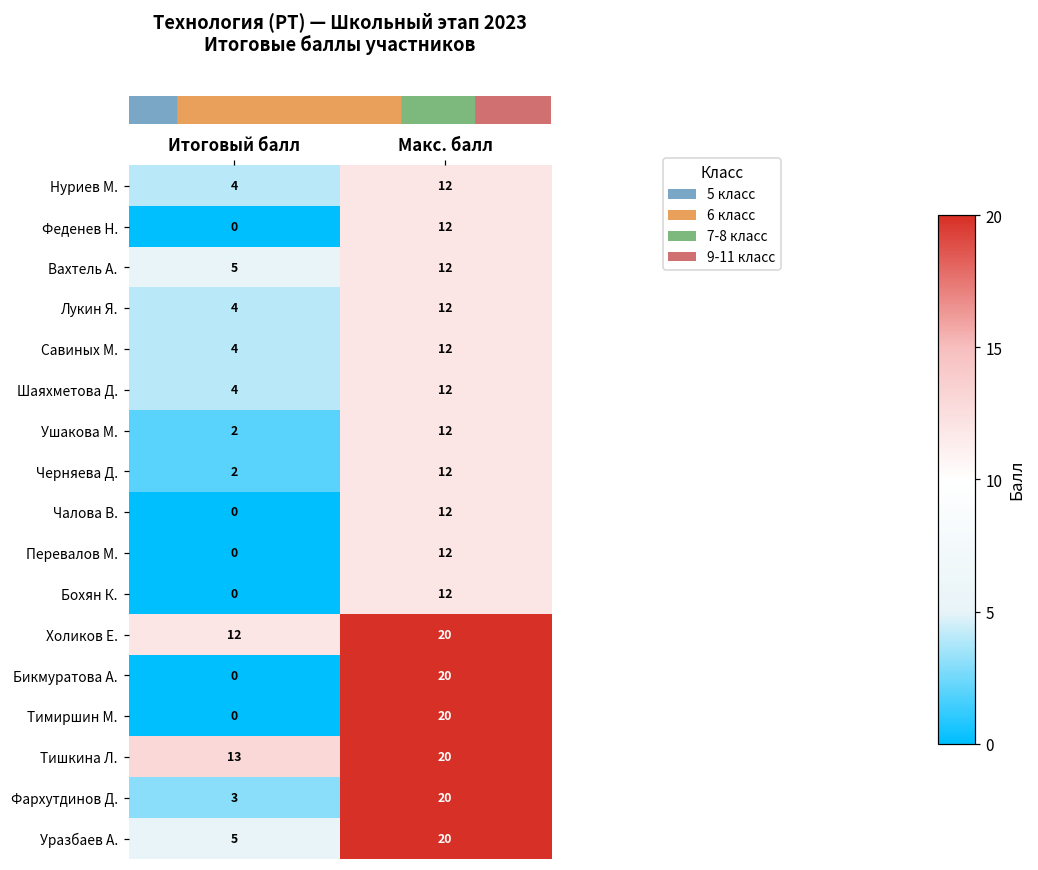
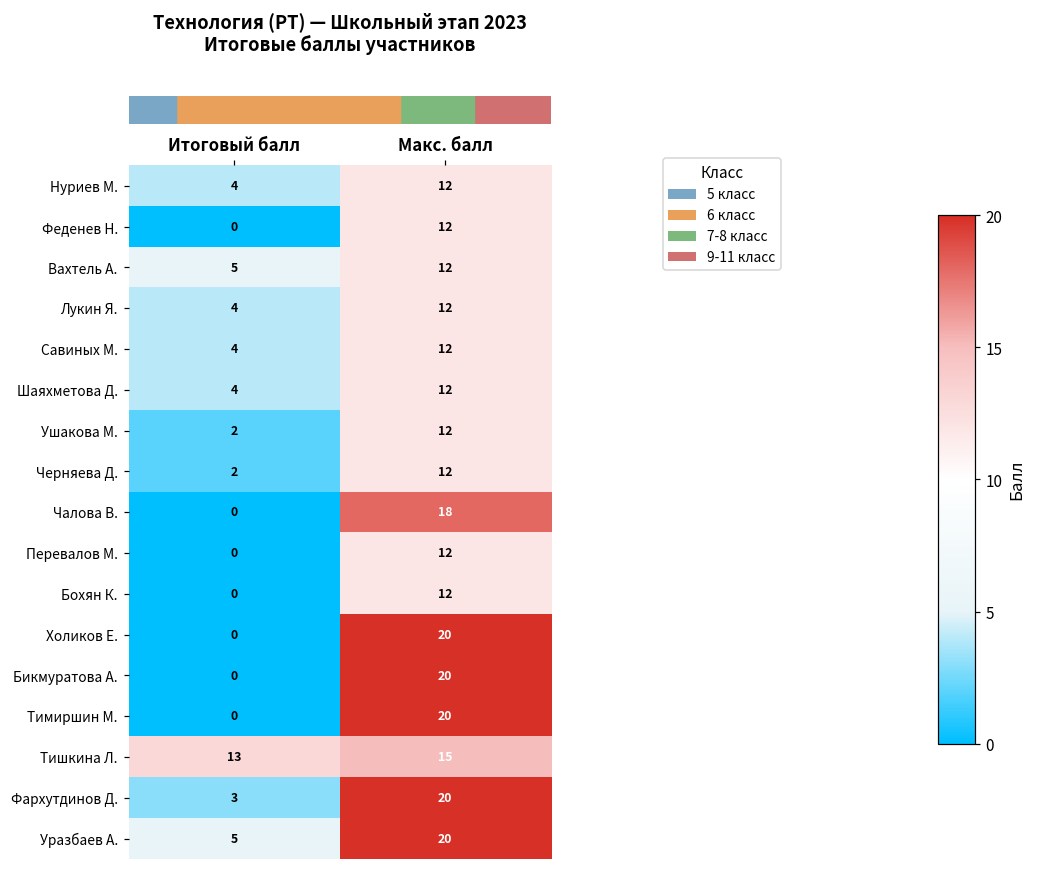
  {
    "Нуриев М.": {
      "Итоговый балл": 4,
      "Макс. балл": 12
    },
    "Феденев Н.": {
      "Итоговый балл": 0,
      "Макс. балл": 12
    },
    "Вахтель А.": {
      "Итоговый балл": 5,
      "Макс. балл": 12
    },
    "Лукин Я.": {
      "Итоговый балл": 4,
      "Макс. балл": 12
    },
    "Савиных М.": {
      "Итоговый балл": 4,
      "Макс. балл": 12
    },
    "Шаяхметова Д.": {
      "Итоговый балл": 4,
      "Макс. балл": 12
    },
    "Ушакова М.": {
      "Итоговый балл": 2,
      "Макс. балл": 12
    },
    "Черняева Д.": {
      "Итоговый балл": 2,
      "Макс. балл": 12
    },
    "Чалова В.": {
      "Итоговый балл": 0,
-     "Макс. балл": 12
+     "Макс. балл": 18
    },
    "Перевалов М.": {
      "Итоговый балл": 0,
      "Макс. балл": 12
    },
    "Бохян К.": {
      "Итоговый балл": 0,
      "Макс. балл": 12
    },
    "Холиков Е.": {
-     "Итоговый балл": 12,
+     "Итоговый балл": 0,
      "Макс. балл": 20
    },
    "Бикмуратова А.": {
      "Итоговый балл": 0,
      "Макс. балл": 20
    },
    "Тимиршин М.": {
      "Итоговый балл": 0,
      "Макс. балл": 20
    },
    "Тишкина Л.": {
      "Итоговый балл": 13,
-     "Макс. балл": 20
+     "Макс. балл": 15
    },
    "Фархутдинов Д.": {
      "Итоговый балл": 3,
      "Макс. балл": 20
    },
    "Уразбаев А.": {
      "Итоговый балл": 5,
      "Макс. балл": 20
    }
  }
